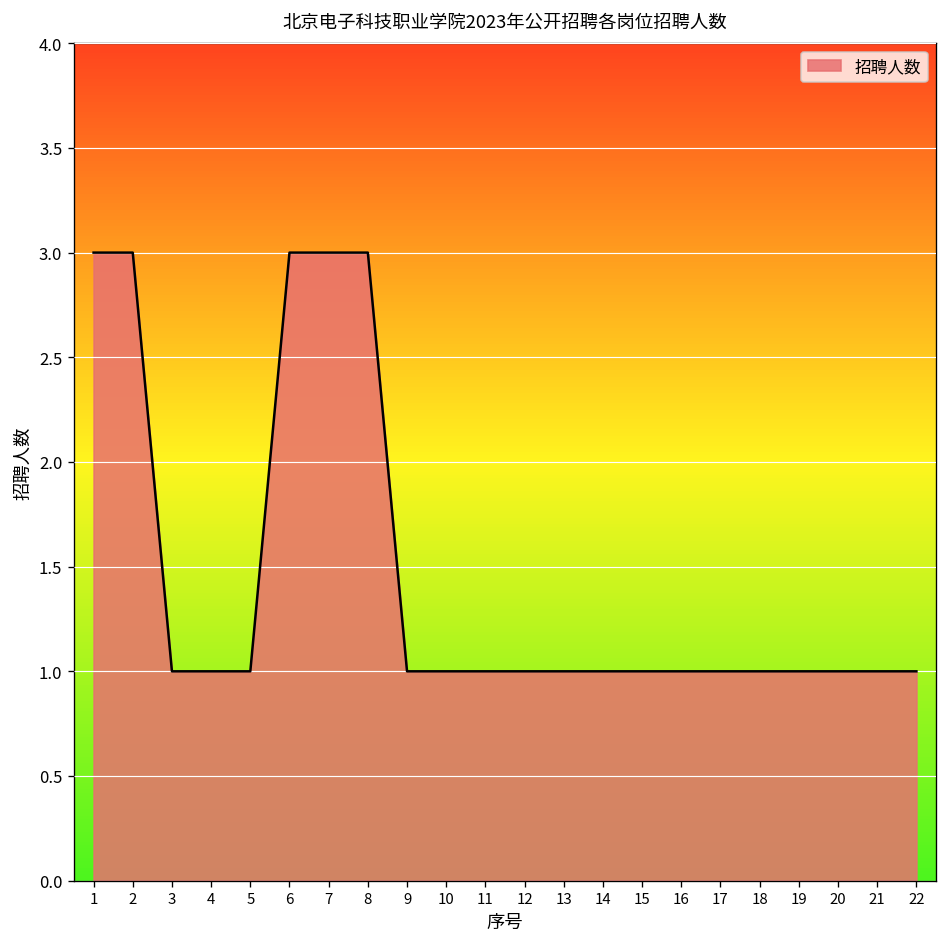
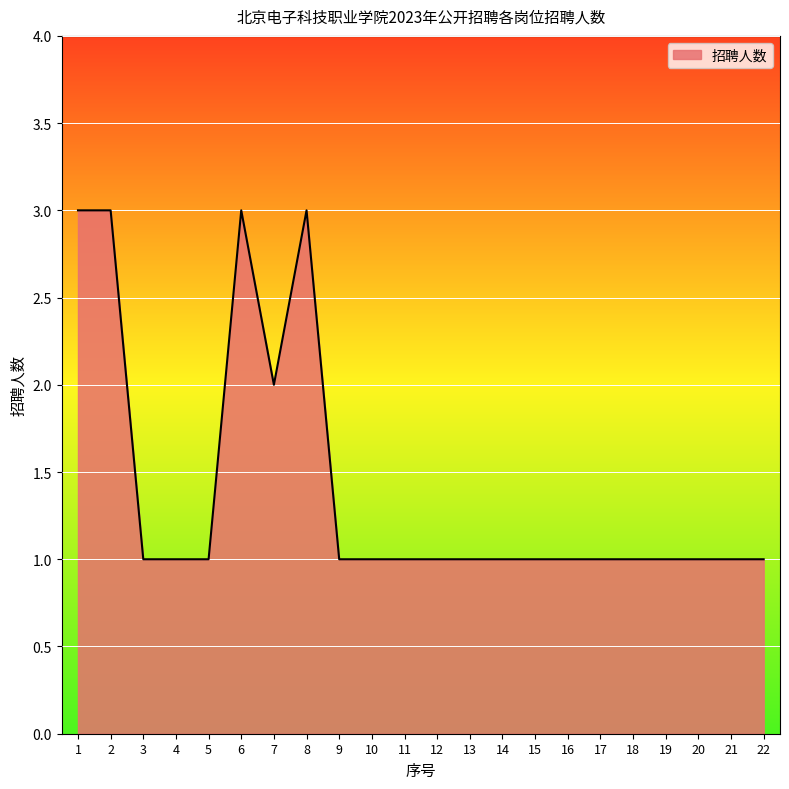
  {
    "1": 3,
    "2": 3,
    "3": 1,
    "4": 1,
    "5": 1,
    "6": 3,
-   "7": 3,
+   "7": 2,
    "8": 3,
    "9": 1,
    "10": 1,
    "11": 1,
    "12": 1,
    "13": 1,
    "14": 1,
    "15": 1,
    "16": 1,
    "17": 1,
    "18": 1,
    "19": 1,
    "20": 1,
    "21": 1,
    "22": 1
  }
